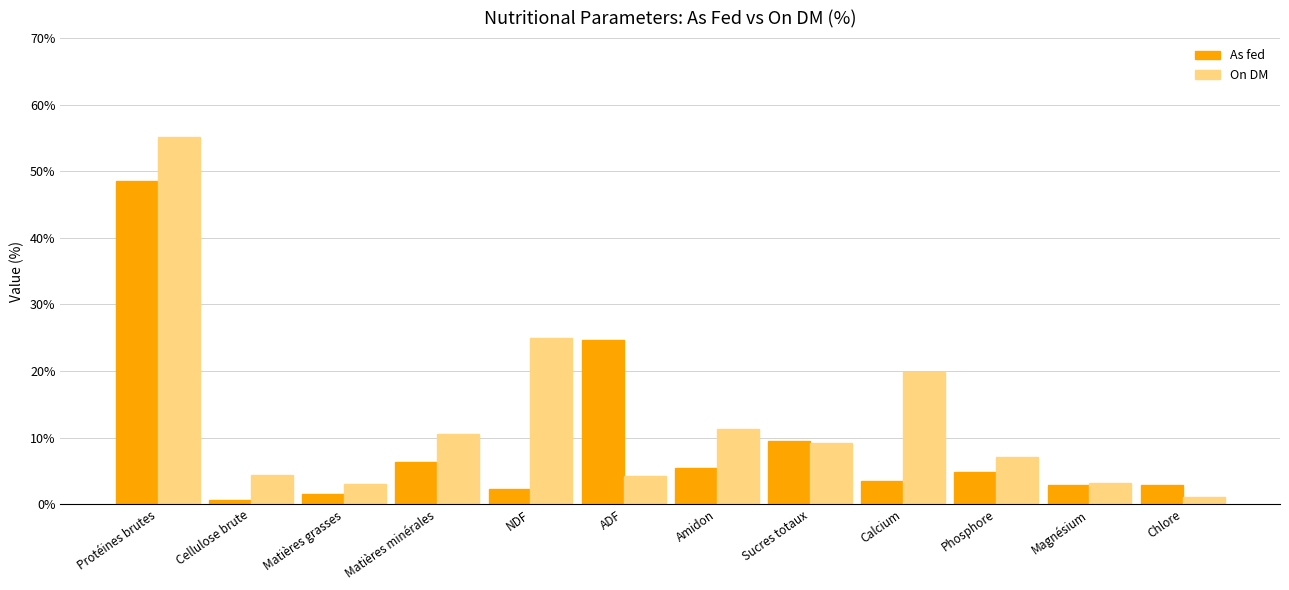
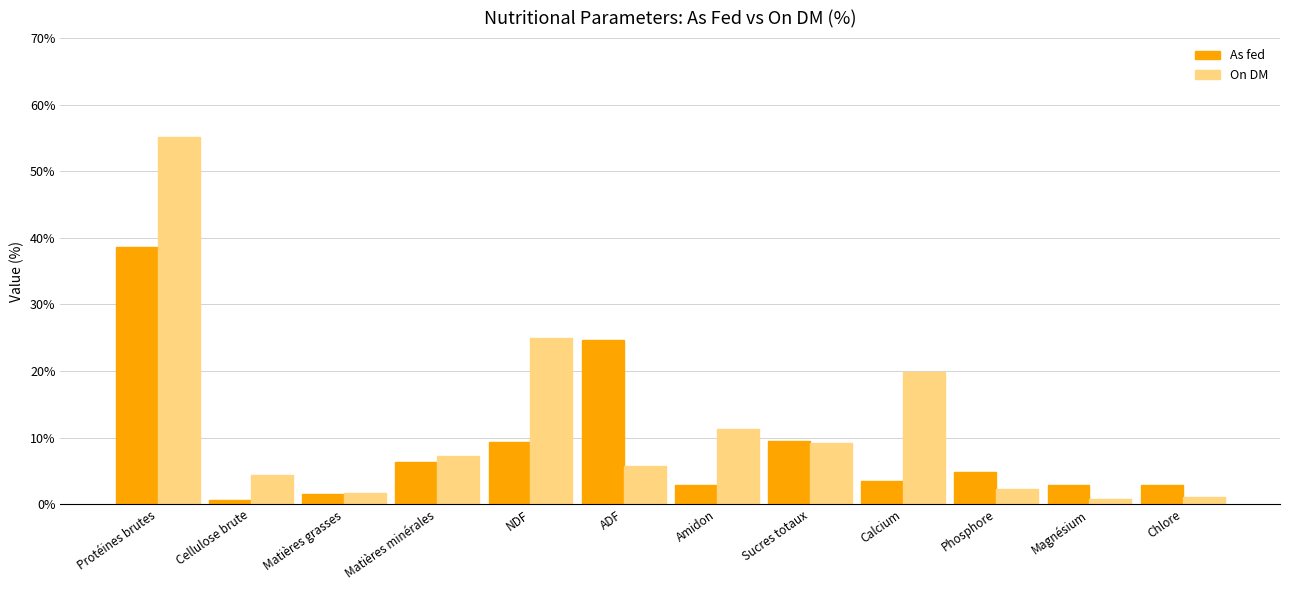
  {
    "As fed": {
-     "Protéines brutes": "49%",
+     "Protéines brutes": "39%",
      "Cellulose brute": "1%",
      "Matières grasses": "2%",
      "Matières minérales": "6%",
-     "NDF": "2%",
+     "NDF": "9%",
      "ADF": "25%",
-     "Amidon": "6%",
+     "Amidon": "3%",
      "Sucres totaux": "10%",
      "Calcium": "3%",
      "Phosphore": "5%",
      "Magnésium": "3%",
      "Chlore": "3%"
    },
    "On DM": {
      "Protéines brutes": "55%",
      "Cellulose brute": "4%",
-     "Matières grasses": "3%",
-     "Matières minérales": "11%",
+     "Matières grasses": "2%",
+     "Matières minérales": "7%",
      "NDF": "25%",
-     "ADF": "4%",
+     "ADF": "6%",
      "Amidon": "11%",
      "Sucres totaux": "9%",
      "Calcium": "20%",
-     "Phosphore": "7%",
-     "Magnésium": "3%",
+     "Phosphore": "2%",
+     "Magnésium": "1%",
      "Chlore": "1%"
    }
  }
